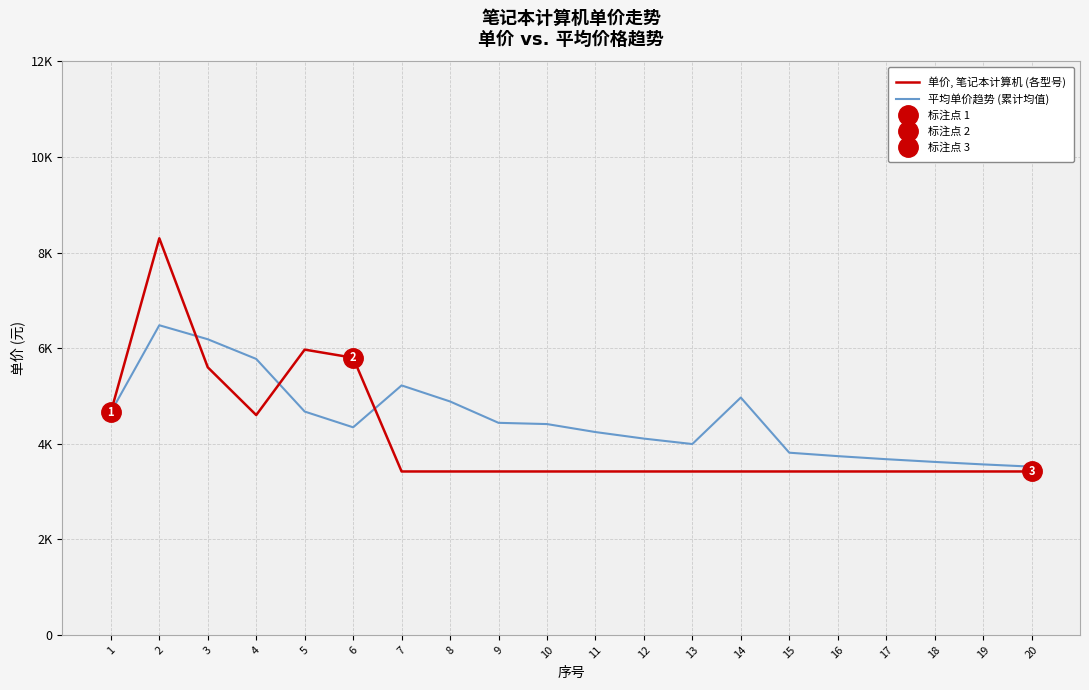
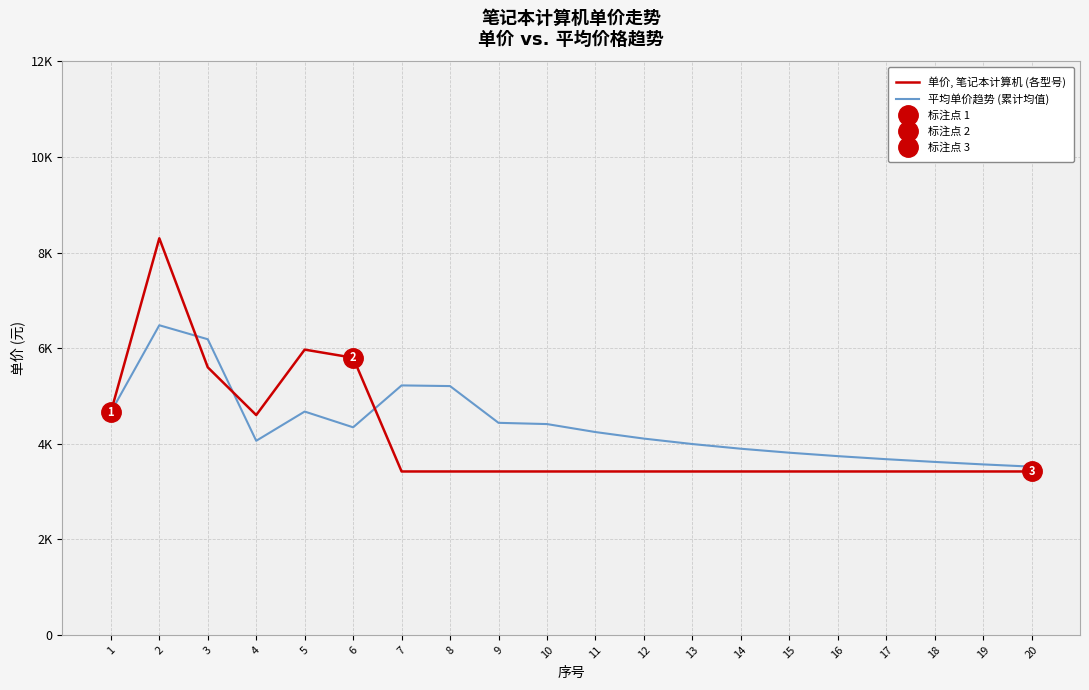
  {
    "平均单价趋势 (累计均值)": {
      "2": 6500,
      "3": 6200,
-     "4": 5800,
+     "4": 4100,
      "5": 4700,
      "6": 4300,
      "7": 5200,
-     "8": 4900,
+     "8": 5200,
      "9": 4400,
      "10": 4400,
      "11": 4200,
      "12": 4100,
      "13": 4000,
-     "14": 5000,
+     "14": 3900,
      "15": 3800,
      "16": 3700,
      "17": 3700,
      "18": 3600,
      "19": 3600
    }
  }
